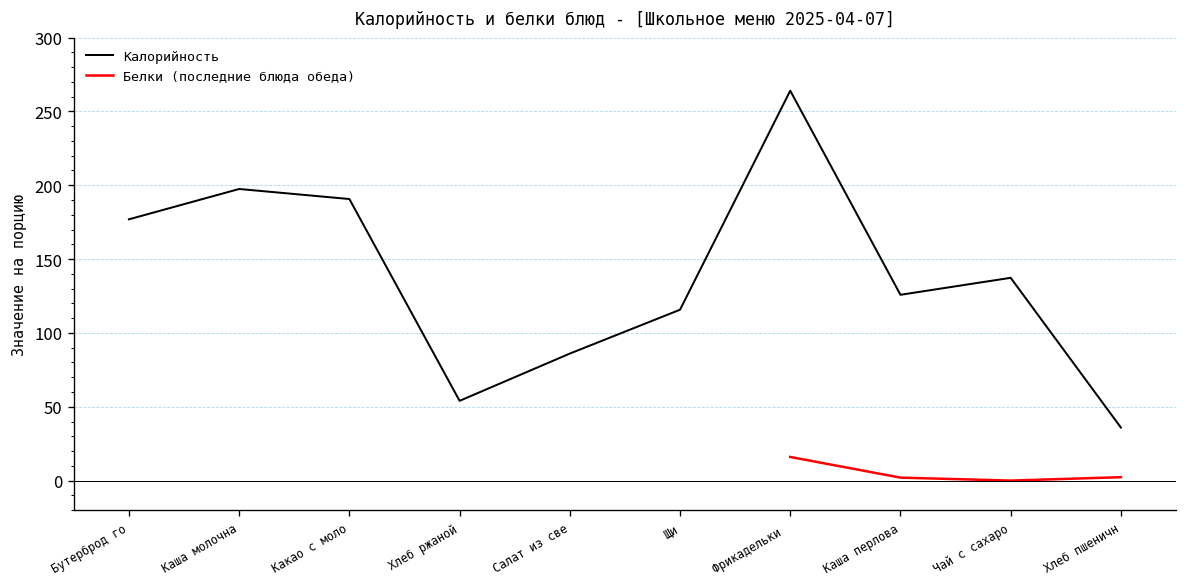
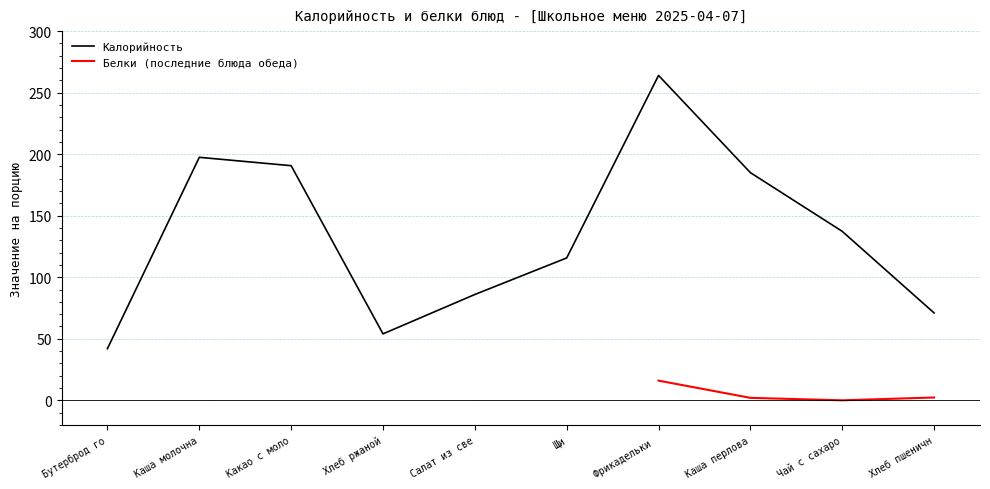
  {
    "Калорийность": {
-     "Бутерброд го": 177,
+     "Бутерброд го": 42,
      "Каша молочна": 197,
      "Какао с моло": 191,
      "Хлеб ржаной": 54,
      "Салат из све": 86,
      "Щи": 116,
      "Фрикадельки": 264,
-     "Каша перлова": 126,
+     "Каша перлова": 185,
      "Чай с сахаро": 137,
-     "Хлеб пшеничн": 36
+     "Хлеб пшеничн": 71
    },
    "Белки (последние блюда обеда)": {
      "Фрикадельки": 16,
      "Каша перлова": 2,
      "Чай с сахаро": 0,
      "Хлеб пшеничн": 2
    }
  }
